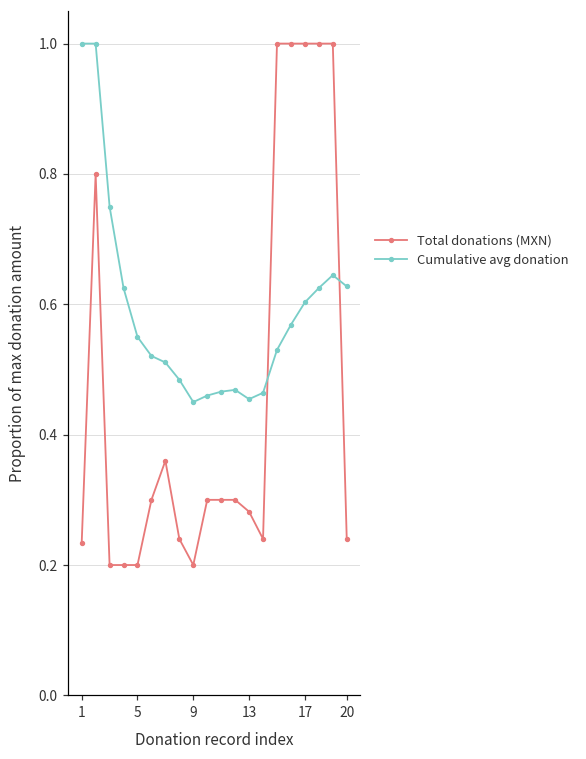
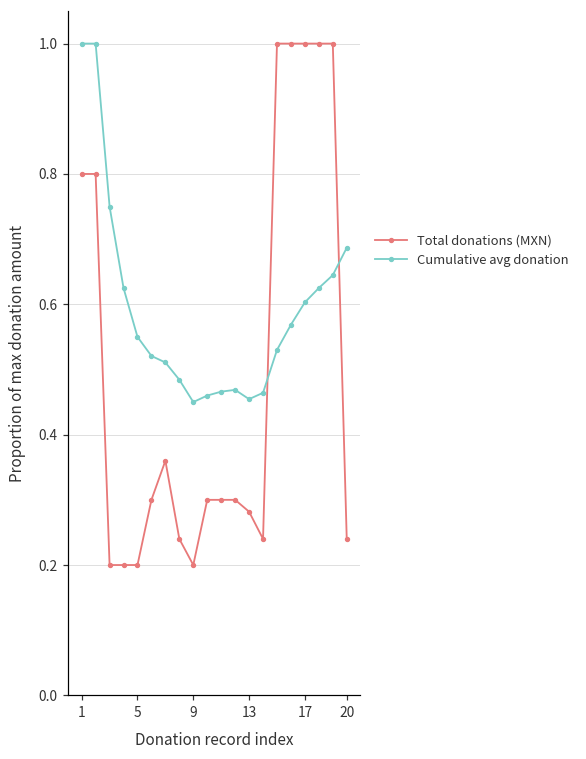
  {
    "Total donations (MXN)": {
-     "1": 0.23,
+     "1": 0.80,
      "5": 0.20,
      "9": 0.20,
      "13": 0.28,
      "17": 1.00,
      "20": 0.24
    },
    "Cumulative avg donation": {
      "1": 1.00,
      "5": 0.55,
      "9": 0.45,
      "13": 0.45,
      "17": 0.60,
-     "20": 0.63
+     "20": 0.69
    }
  }
